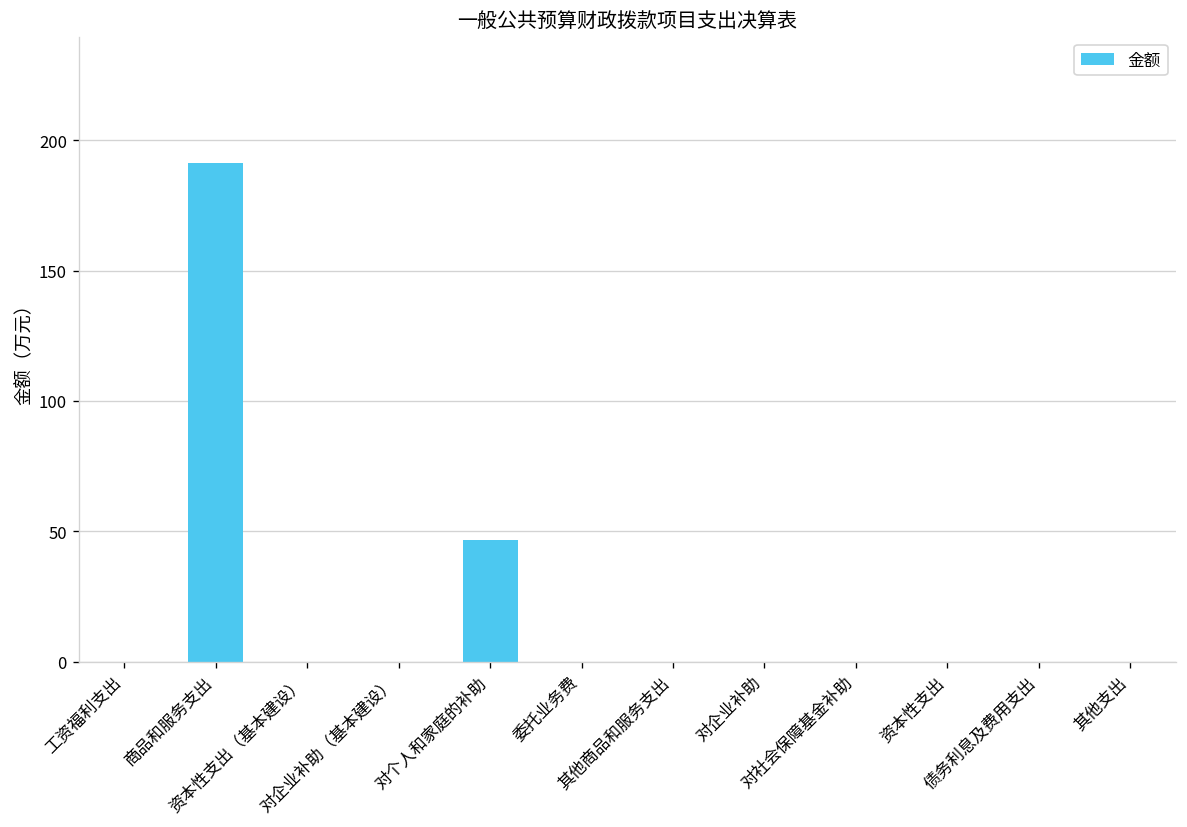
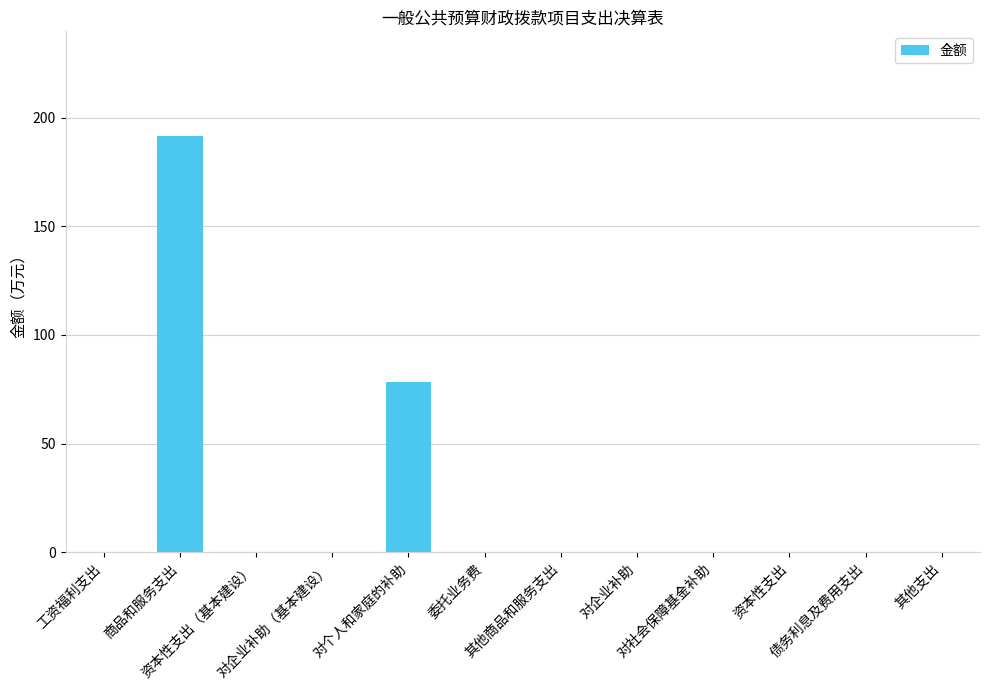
  {
    "工资福利支出": 0,
    "商品和服务支出": 191,
    "资本性支出（基本建设）": 0,
    "对企业补助（基本建设）": 0,
-   "对个人和家庭的补助": 47,
+   "对个人和家庭的补助": 78,
    "委托业务费": 0,
    "其他商品和服务支出": 0,
    "对企业补助": 0,
    "对社会保障基金补助": 0,
    "资本性支出": 0,
    "债务利息及费用支出": 0,
    "其他支出": 0
  }
